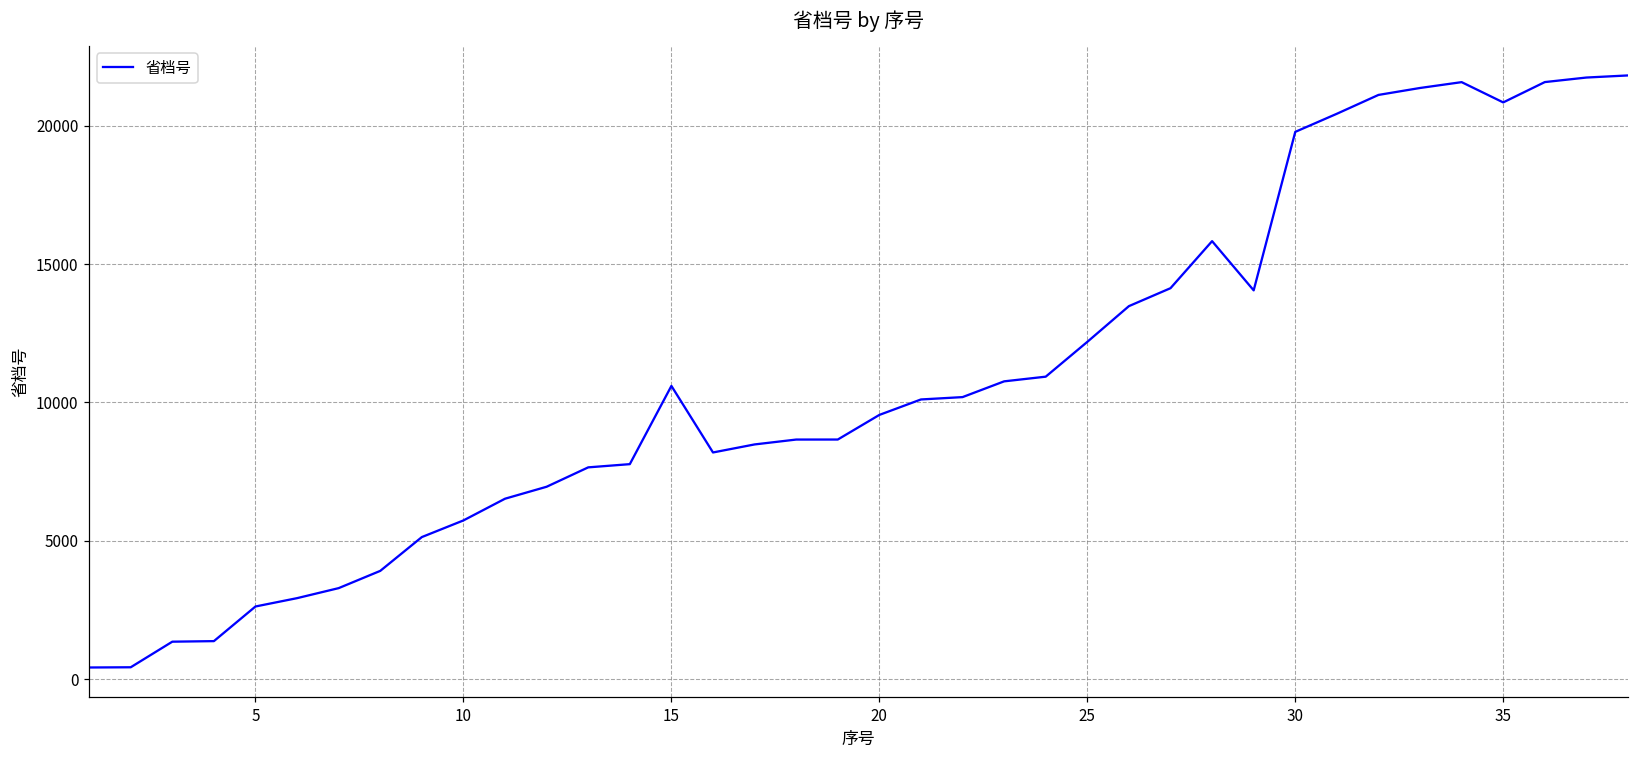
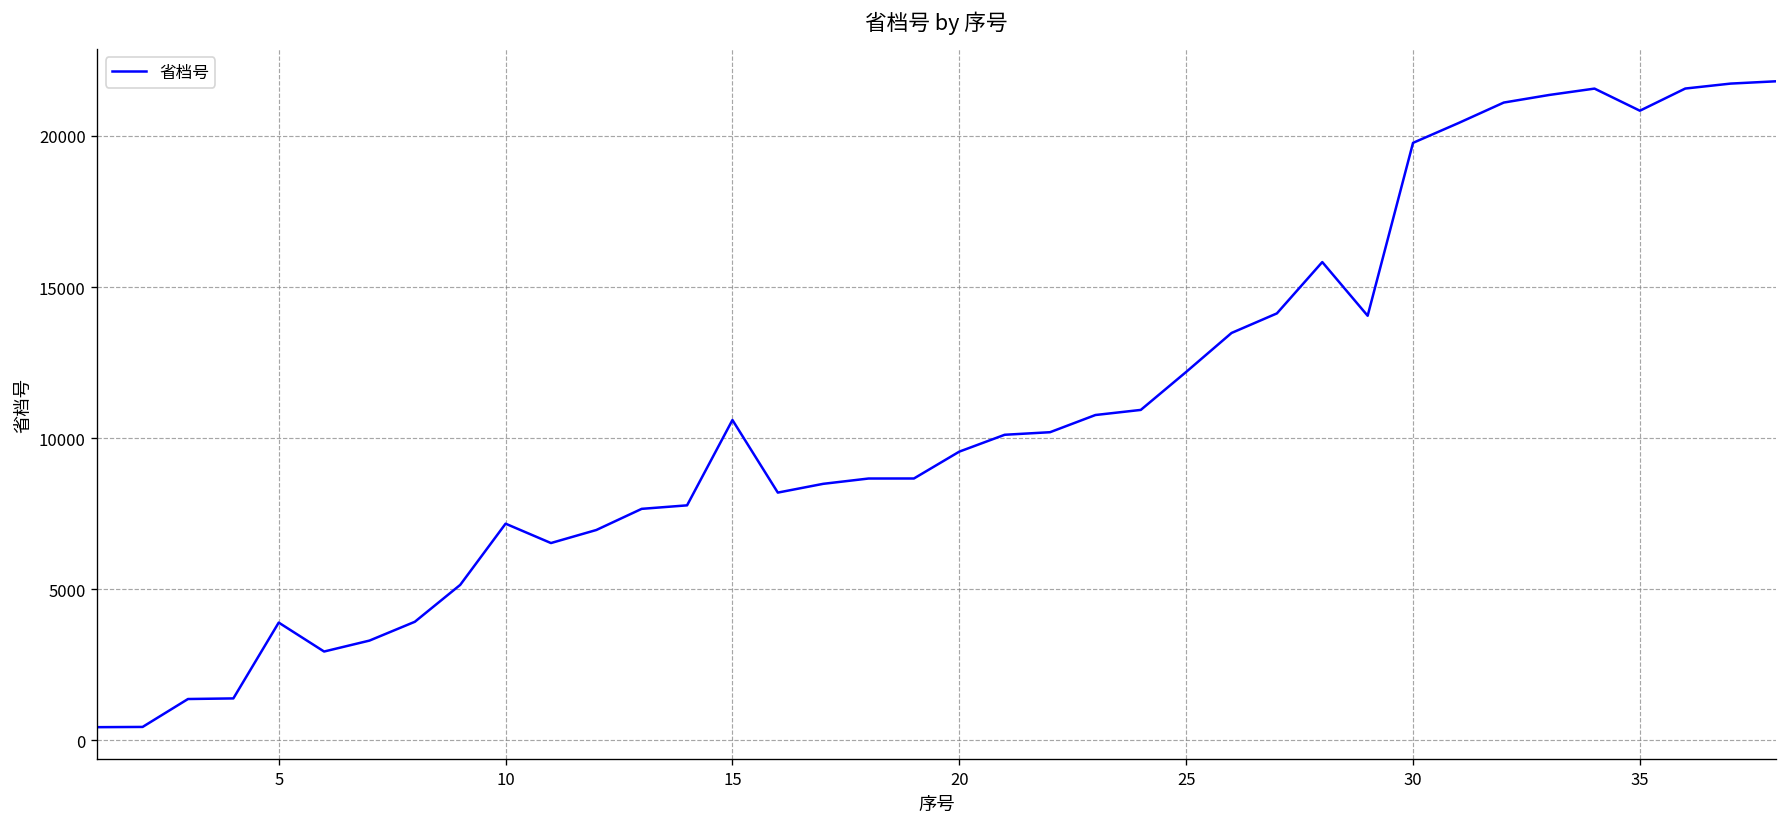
  {
-   "5": 2600,
-   "10": 5700,
+   "5": 3900,
+   "10": 7200,
    "15": 10600,
    "20": 9600,
    "25": 12200,
    "30": 19800,
    "35": 20800
  }
